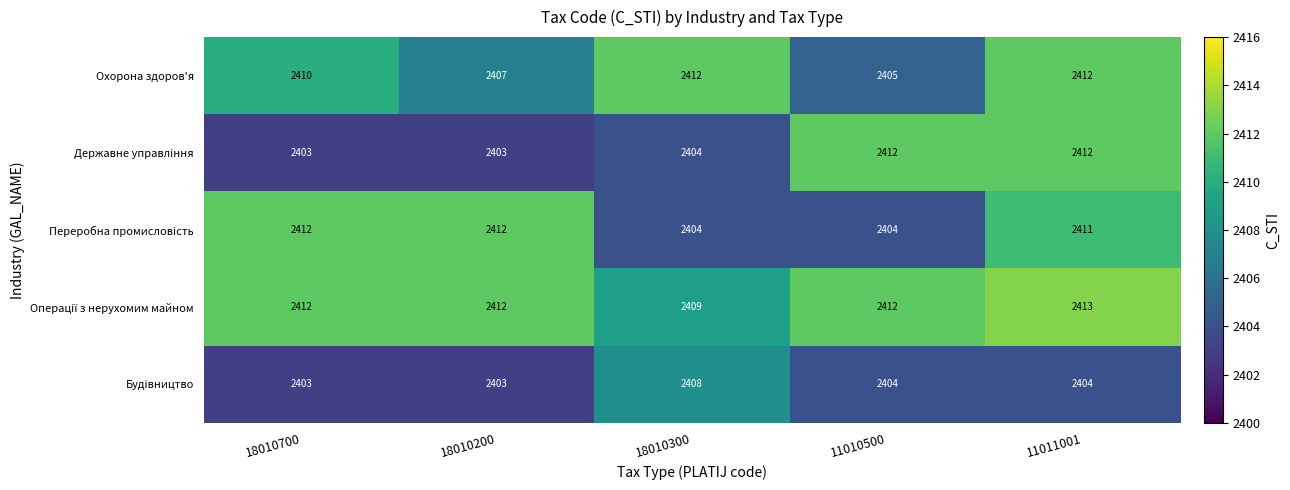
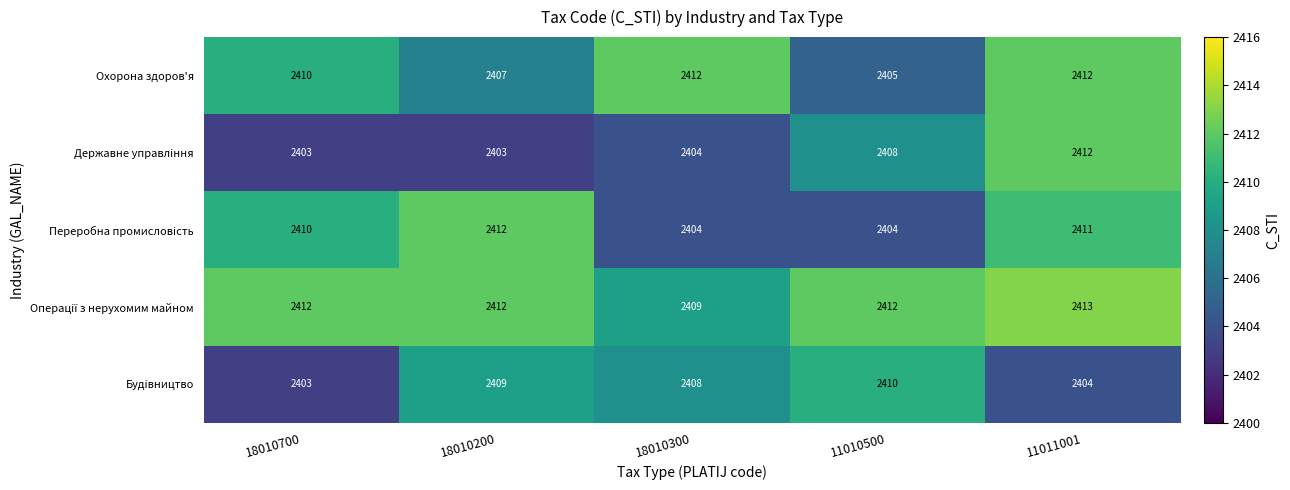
  {
    "Охорона здоров'я": {
      "18010700": 2410,
      "18010200": 2407,
      "18010300": 2412,
      "11010500": 2405,
      "11011001": 2412
    },
    "Державне управлiння": {
      "18010700": 2403,
      "18010200": 2403,
      "18010300": 2404,
-     "11010500": 2412,
+     "11010500": 2408,
      "11011001": 2412
    },
    "Переробна промисловiсть": {
-     "18010700": 2412,
+     "18010700": 2410,
      "18010200": 2412,
      "18010300": 2404,
      "11010500": 2404,
      "11011001": 2411
    },
    "Операцiї з нерухомим майном": {
      "18010700": 2412,
      "18010200": 2412,
      "18010300": 2409,
      "11010500": 2412,
      "11011001": 2413
    },
    "Будiвництво": {
      "18010700": 2403,
-     "18010200": 2403,
+     "18010200": 2409,
      "18010300": 2408,
-     "11010500": 2404,
+     "11010500": 2410,
      "11011001": 2404
    }
  }
